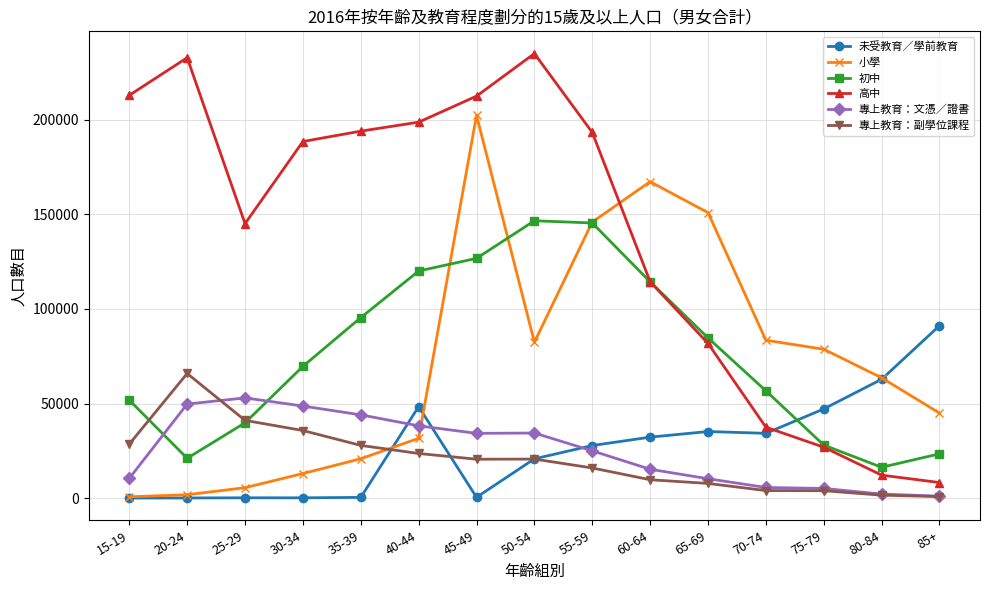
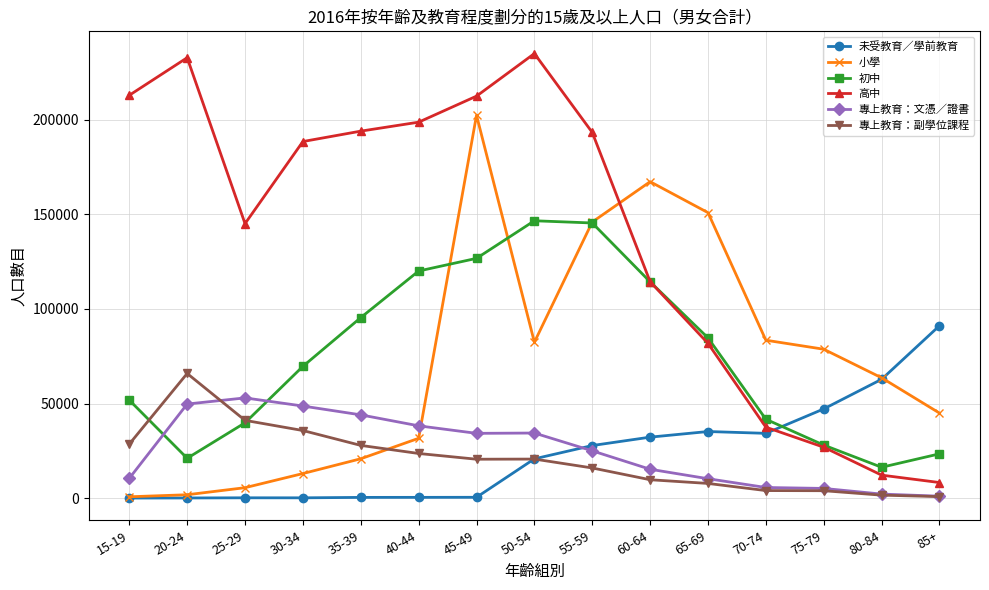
  {
    "未受教育／學前教育": {
      "20-24": 0,
      "25-29": 0,
      "30-34": 0,
      "35-39": 0,
-     "40-44": 48000,
+     "40-44": 0,
      "45-49": 0,
      "55-59": 28000,
      "60-64": 32000,
      "65-69": 35000,
      "70-74": 34000,
      "75-79": 47000,
      "85+": 91000
    },
    "小學": {
      "20-24": 2000,
      "25-29": 6000,
      "30-34": 13000,
      "35-39": 21000,
      "40-44": 32000,
      "45-49": 202000,
      "50-54": 82000,
      "60-64": 167000,
      "65-69": 151000,
      "70-74": 83000,
      "75-79": 79000,
      "85+": 45000
    },
    "初中": {
      "15-19": 52000,
      "20-24": 21000,
      "30-34": 70000,
      "35-39": 95000,
      "40-44": 120000,
      "45-49": 127000,
      "50-54": 147000,
      "65-69": 85000,
-     "70-74": 57000,
+     "70-74": 42000,
      "80-84": 16000,
      "85+": 23000
    },
    "高中": {
      "15-19": 213000,
      "20-24": 233000,
      "25-29": 145000,
      "30-34": 189000,
      "35-39": 194000,
      "40-44": 199000,
      "45-49": 213000,
      "50-54": 235000,
      "55-59": 193000,
      "65-69": 82000,
      "70-74": 37000,
      "80-84": 12000,
      "85+": 8000
    },
    "專上教育：文憑／證書": {
      "15-19": 10000,
      "20-24": 50000,
      "25-29": 53000,
      "30-34": 49000,
      "35-39": 44000,
      "40-44": 38000,
      "45-49": 34000,
      "50-54": 34000,
      "55-59": 25000,
      "60-64": 15000,
      "65-69": 10000,
      "70-74": 6000
    },
    "專上教育：副學位課程": {
      "15-19": 29000,
      "20-24": 66000,
      "30-34": 36000,
      "35-39": 28000,
      "40-44": 24000,
      "45-49": 21000,
      "55-59": 16000,
      "60-64": 10000,
      "65-69": 8000,
      "70-74": 4000
    }
  }
